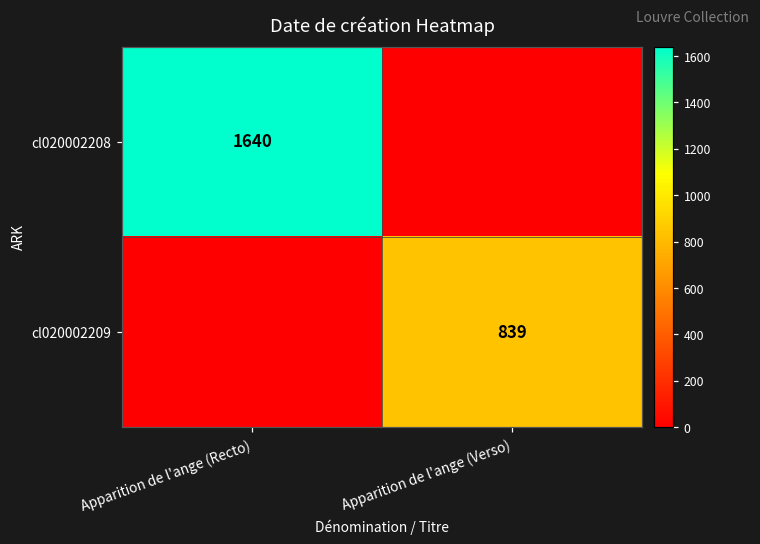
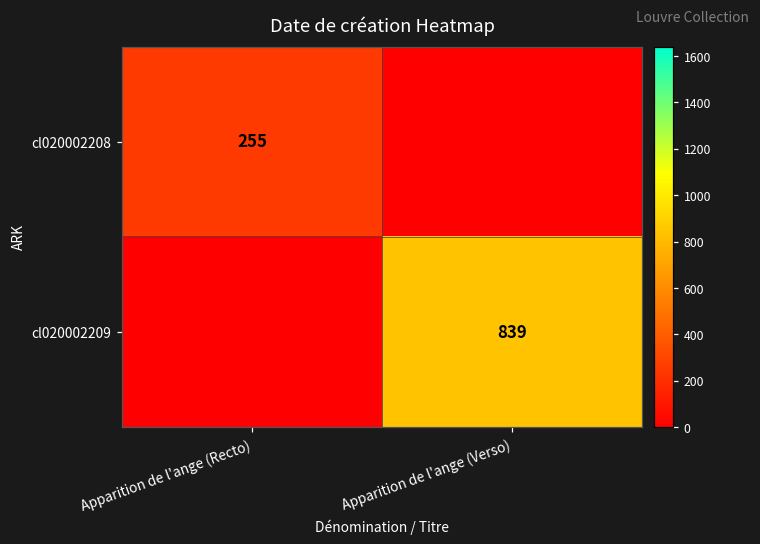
  {
    "cl020002208": {
-     "Apparition de l'ange (Recto)": 1640
+     "Apparition de l'ange (Recto)": 255
    },
    "cl020002209": {
      "Apparition de l'ange (Verso)": 839
    }
  }
